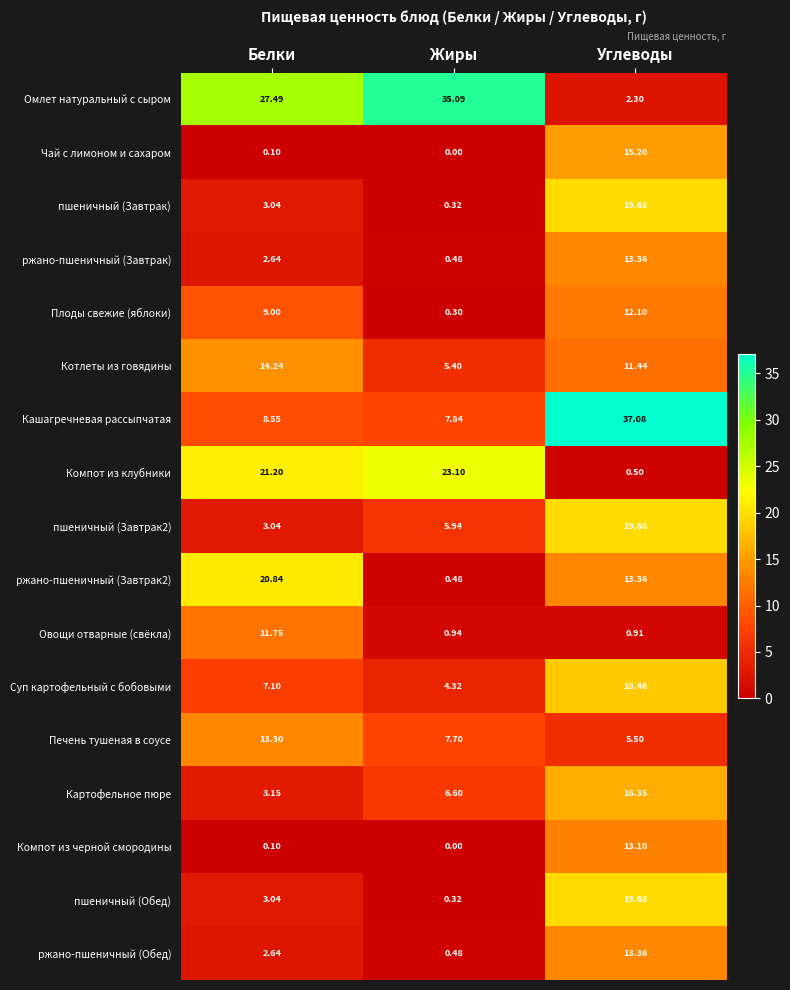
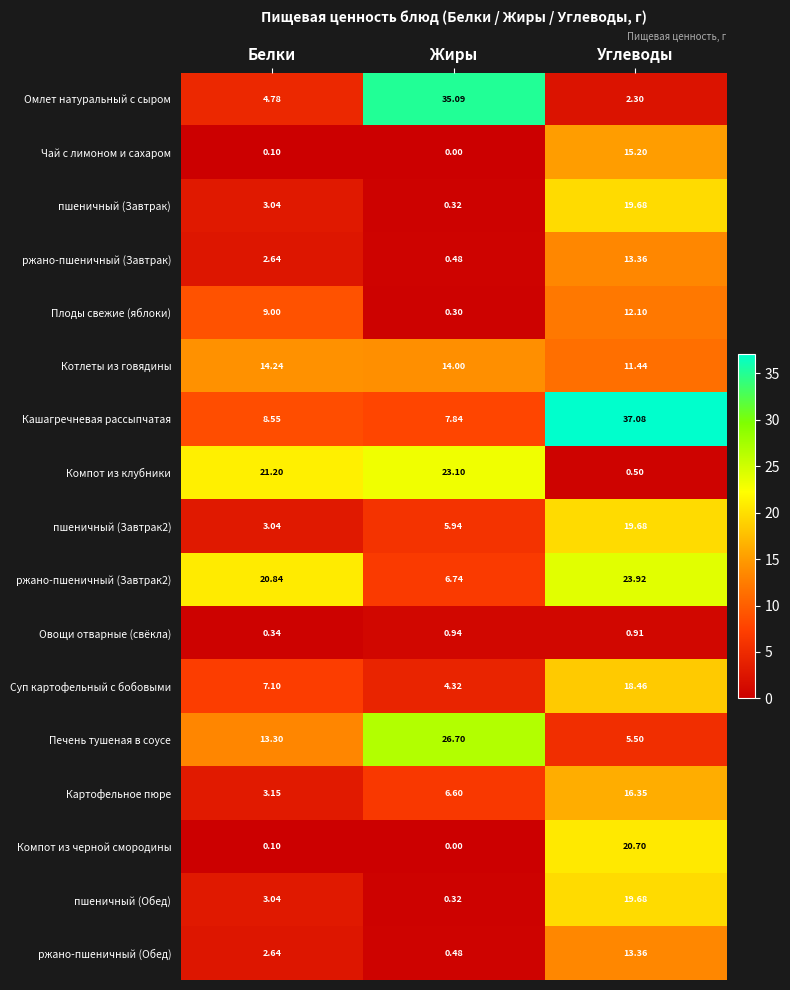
  {
    "Омлет натуральный с сыром": {
-     "Белки": 27.49,
+     "Белки": 4.78,
      "Жиры": 35.09,
      "Углеводы": 2.30
    },
    "Чай с лимоном и сахаром": {
      "Белки": 0.10,
      "Жиры": 0.00,
      "Углеводы": 15.20
    },
    "пшеничный (Завтрак)": {
      "Белки": 3.04,
      "Жиры": 0.32,
      "Углеводы": 19.68
    },
    "ржано-пшеничный (Завтрак)": {
      "Белки": 2.64,
      "Жиры": 0.48,
      "Углеводы": 13.36
    },
    "Плоды свежие (яблоки)": {
      "Белки": 9.00,
      "Жиры": 0.30,
      "Углеводы": 12.10
    },
    "Котлеты из говядины": {
      "Белки": 14.24,
-     "Жиры": 5.40,
+     "Жиры": 14.00,
      "Углеводы": 11.44
    },
    "Кашагречневая рассыпчатая": {
      "Белки": 8.55,
      "Жиры": 7.84,
      "Углеводы": 37.08
    },
    "Компот из клубники": {
      "Белки": 21.20,
      "Жиры": 23.10,
      "Углеводы": 0.50
    },
    "пшеничный (Завтрак2)": {
      "Белки": 3.04,
      "Жиры": 5.94,
      "Углеводы": 19.68
    },
    "ржано-пшеничный (Завтрак2)": {
      "Белки": 20.84,
-     "Жиры": 0.48,
-     "Углеводы": 13.36
+     "Жиры": 6.74,
+     "Углеводы": 23.92
    },
    "Овощи отварные (свёкла)": {
-     "Белки": 11.75,
+     "Белки": 0.34,
      "Жиры": 0.94,
      "Углеводы": 0.91
    },
    "Суп картофельный с бобовыми": {
      "Белки": 7.10,
      "Жиры": 4.32,
      "Углеводы": 18.46
    },
    "Печень тушеная в соусе": {
      "Белки": 13.30,
-     "Жиры": 7.70,
+     "Жиры": 26.70,
      "Углеводы": 5.50
    },
    "Картофельное пюре": {
      "Белки": 3.15,
      "Жиры": 6.60,
      "Углеводы": 16.35
    },
    "Компот из черной смородины": {
      "Белки": 0.10,
      "Жиры": 0.00,
-     "Углеводы": 13.10
+     "Углеводы": 20.70
    },
    "пшеничный (Обед)": {
      "Белки": 3.04,
      "Жиры": 0.32,
      "Углеводы": 19.68
    },
    "ржано-пшеничный (Обед)": {
      "Белки": 2.64,
      "Жиры": 0.48,
      "Углеводы": 13.36
    }
  }
